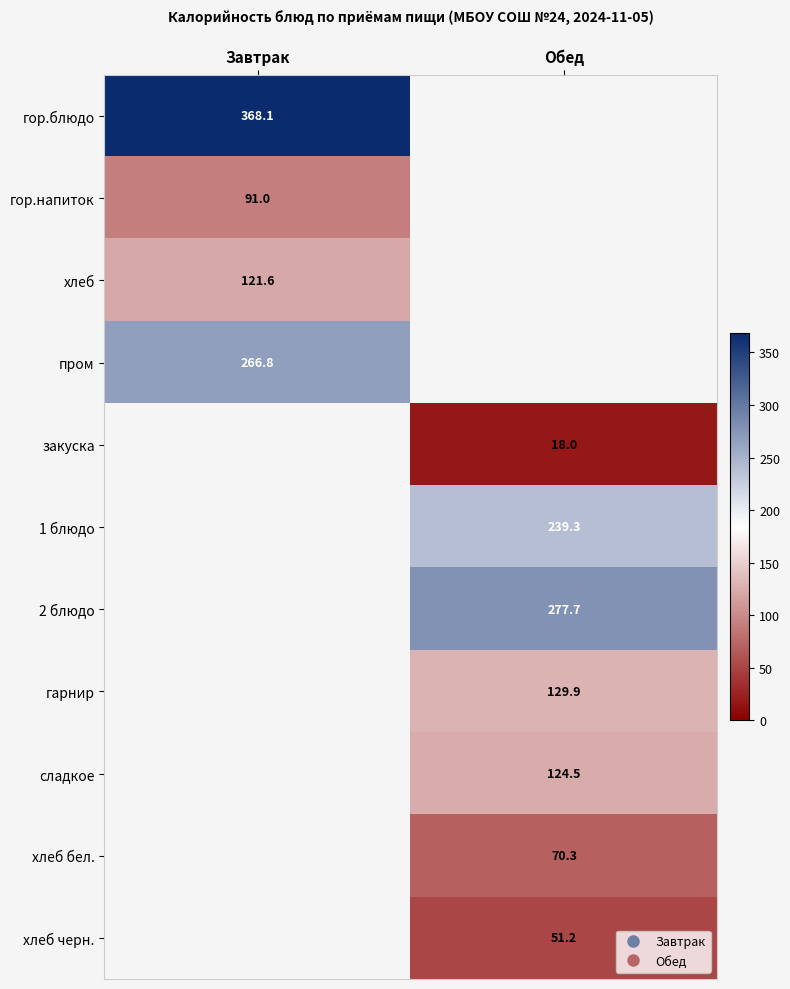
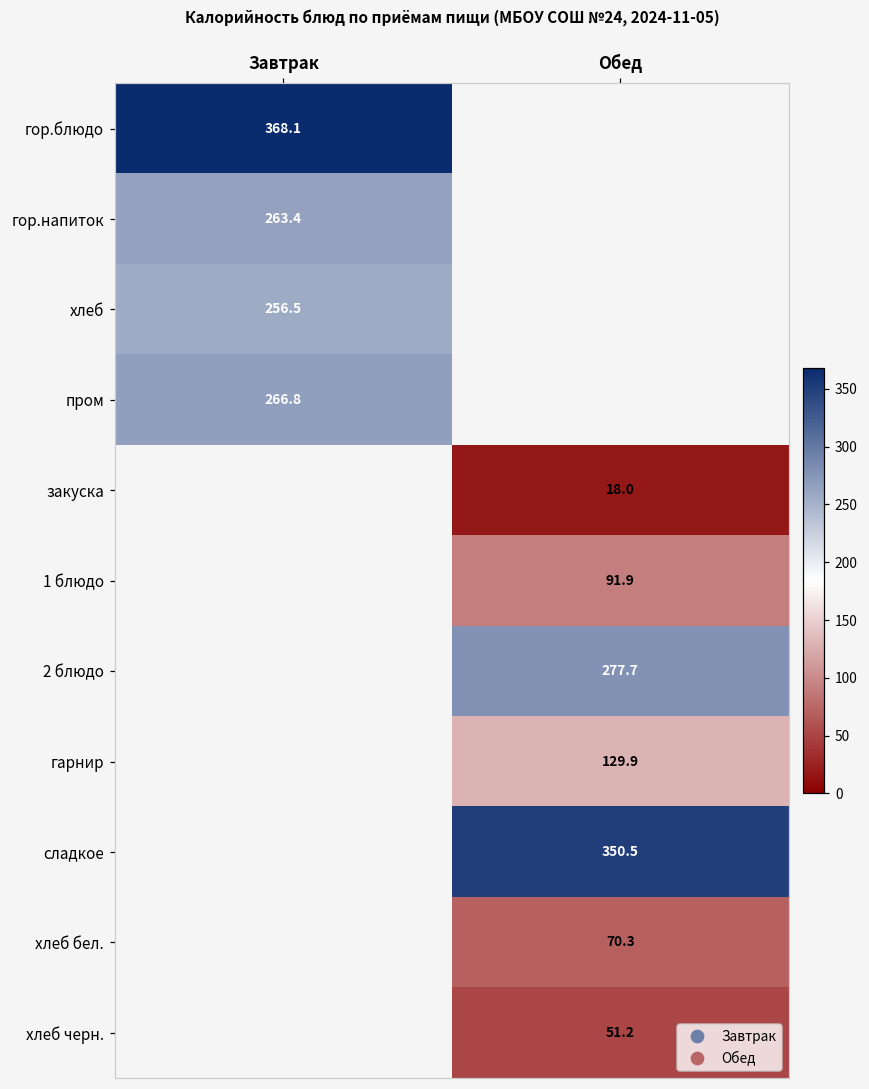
  {
    "гор.блюдо": {
      "Завтрак": 368.1
    },
    "гор.напиток": {
-     "Завтрак": 91.0
+     "Завтрак": 263.4
    },
    "хлеб": {
-     "Завтрак": 121.6
+     "Завтрак": 256.5
    },
    "пром": {
      "Завтрак": 266.8
    },
    "закуска": {
      "Обед": 18.0
    },
    "1 блюдо": {
-     "Обед": 239.3
+     "Обед": 91.9
    },
    "2 блюдо": {
      "Обед": 277.7
    },
    "гарнир": {
      "Обед": 129.9
    },
    "сладкое": {
-     "Обед": 124.5
+     "Обед": 350.5
    },
    "хлеб бел.": {
      "Обед": 70.3
    },
    "хлеб черн.": {
      "Обед": 51.2
    }
  }
